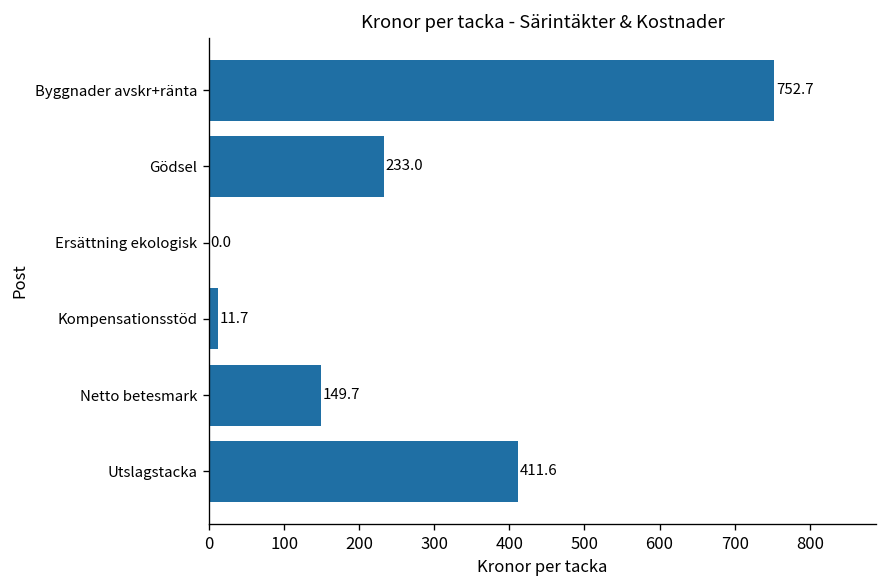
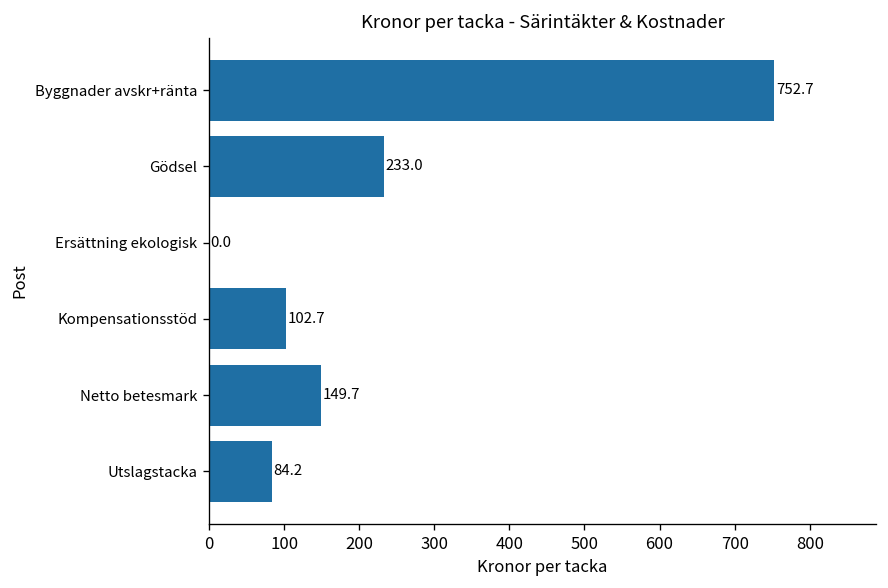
  {
    "Byggnader avskr+ränta": 752.7,
    "Gödsel": 233.0,
    "Ersättning ekologisk": 0.0,
-   "Kompensationsstöd": 11.7,
+   "Kompensationsstöd": 102.7,
    "Netto betesmark": 149.7,
-   "Utslagstacka": 411.6
+   "Utslagstacka": 84.2
  }
